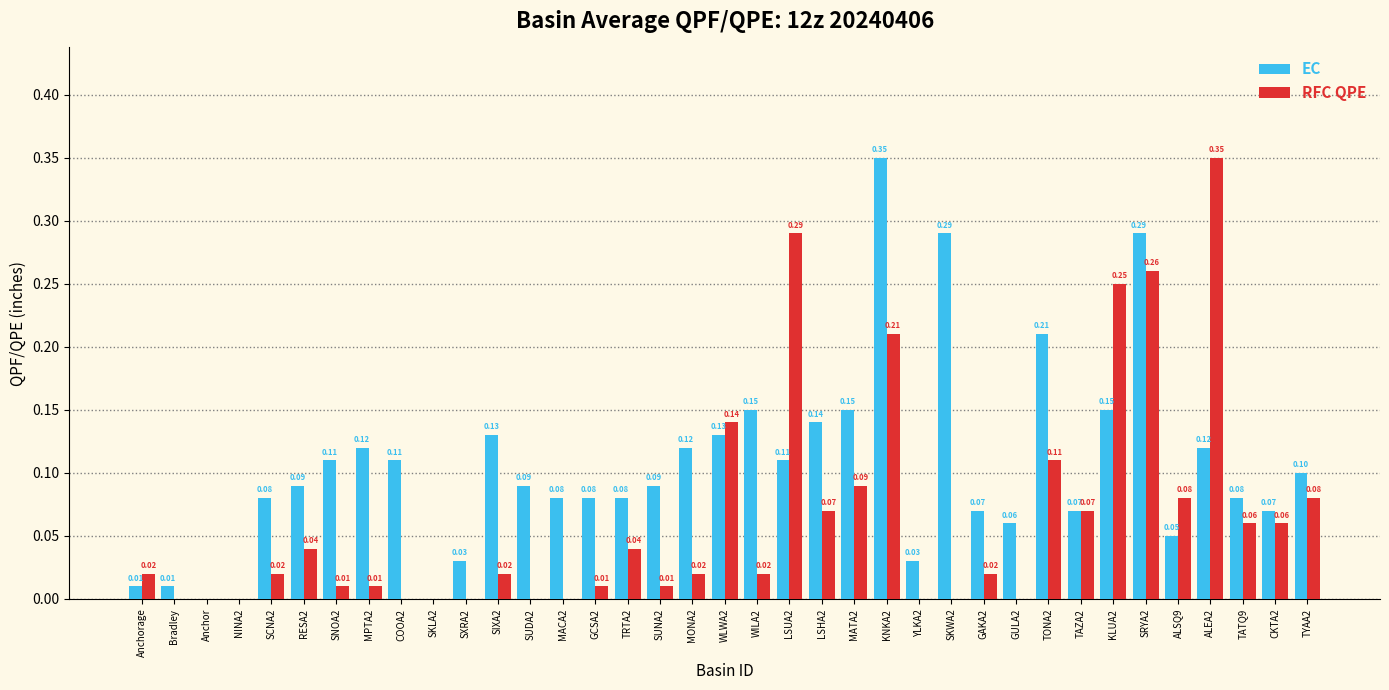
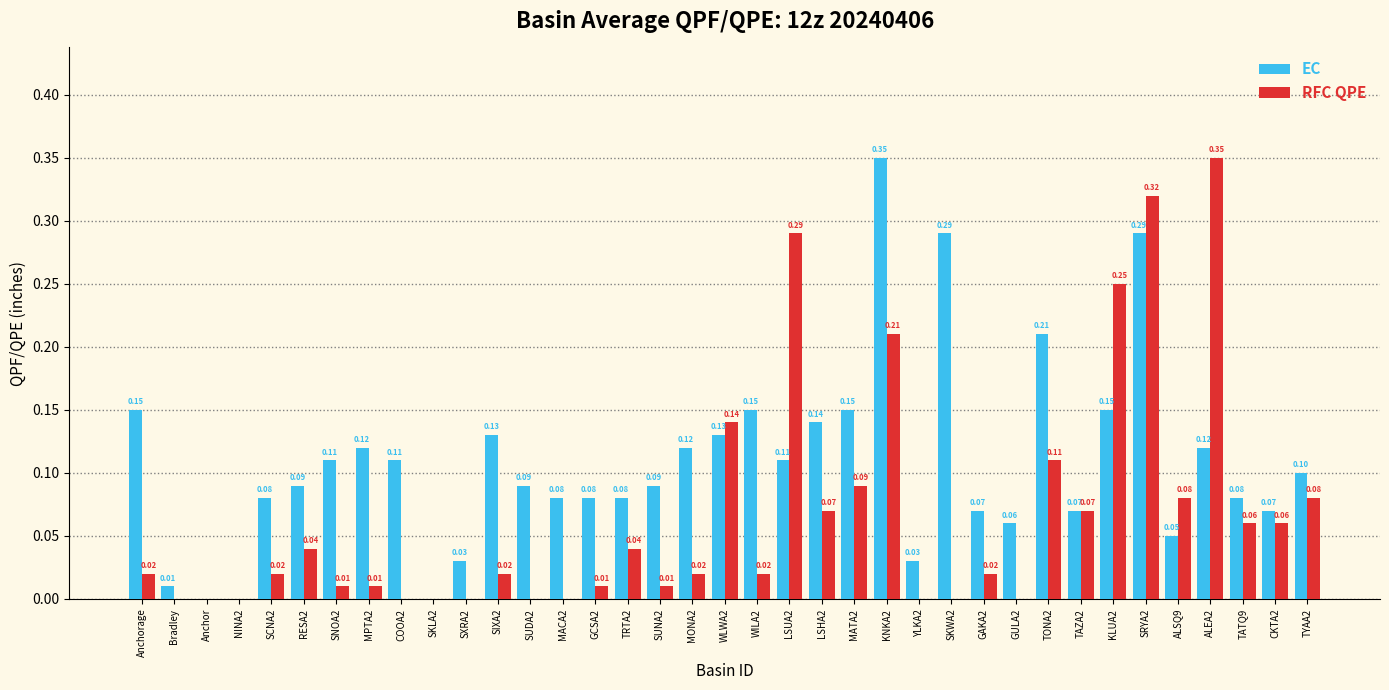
  {
    "EC": {
-     "Anchorage": 0.01,
+     "Anchorage": 0.15,
      "Bradley": 0.01,
      "SCNA2": 0.08,
      "RESA2": 0.09,
      "SNOA2": 0.11,
      "MPTA2": 0.12,
      "COOA2": 0.11,
      "SXRA2": 0.03,
      "SIXA2": 0.13,
      "SUDA2": 0.09,
      "MACA2": 0.08,
      "GCSA2": 0.08,
      "TRTA2": 0.08,
      "SUNA2": 0.09,
      "MONA2": 0.12,
      "WLWA2": 0.13,
      "WILA2": 0.15,
      "LSUA2": 0.11,
      "LSHA2": 0.14,
      "MATA2": 0.15,
      "KNKA2": 0.35,
      "YLKA2": 0.03,
      "SKWA2": 0.29,
      "GAKA2": 0.07,
      "GULA2": 0.06,
      "TONA2": 0.21,
      "KLUA2": 0.15,
      "SRYA2": 0.29,
      "ALSQ9": 0.05,
      "ALEA2": 0.12,
      "TATQ9": 0.08,
      "CKTA2": 0.07,
      "TYAA2": 0.10
    },
    "RFC QPE": {
      "Anchorage": 0.02,
      "SCNA2": 0.02,
      "RESA2": 0.04,
      "SNOA2": 0.01,
      "MPTA2": 0.01,
      "SIXA2": 0.02,
      "GCSA2": 0.01,
      "TRTA2": 0.04,
      "SUNA2": 0.01,
      "MONA2": 0.02,
      "WLWA2": 0.14,
      "WILA2": 0.02,
      "LSUA2": 0.29,
      "LSHA2": 0.07,
      "MATA2": 0.09,
      "KNKA2": 0.21,
      "GAKA2": 0.02,
      "TONA2": 0.11,
      "KLUA2": 0.25,
-     "SRYA2": 0.26,
+     "SRYA2": 0.32,
      "ALSQ9": 0.08,
      "ALEA2": 0.35,
      "TATQ9": 0.06,
      "CKTA2": 0.06,
      "TYAA2": 0.08
    }
  }
